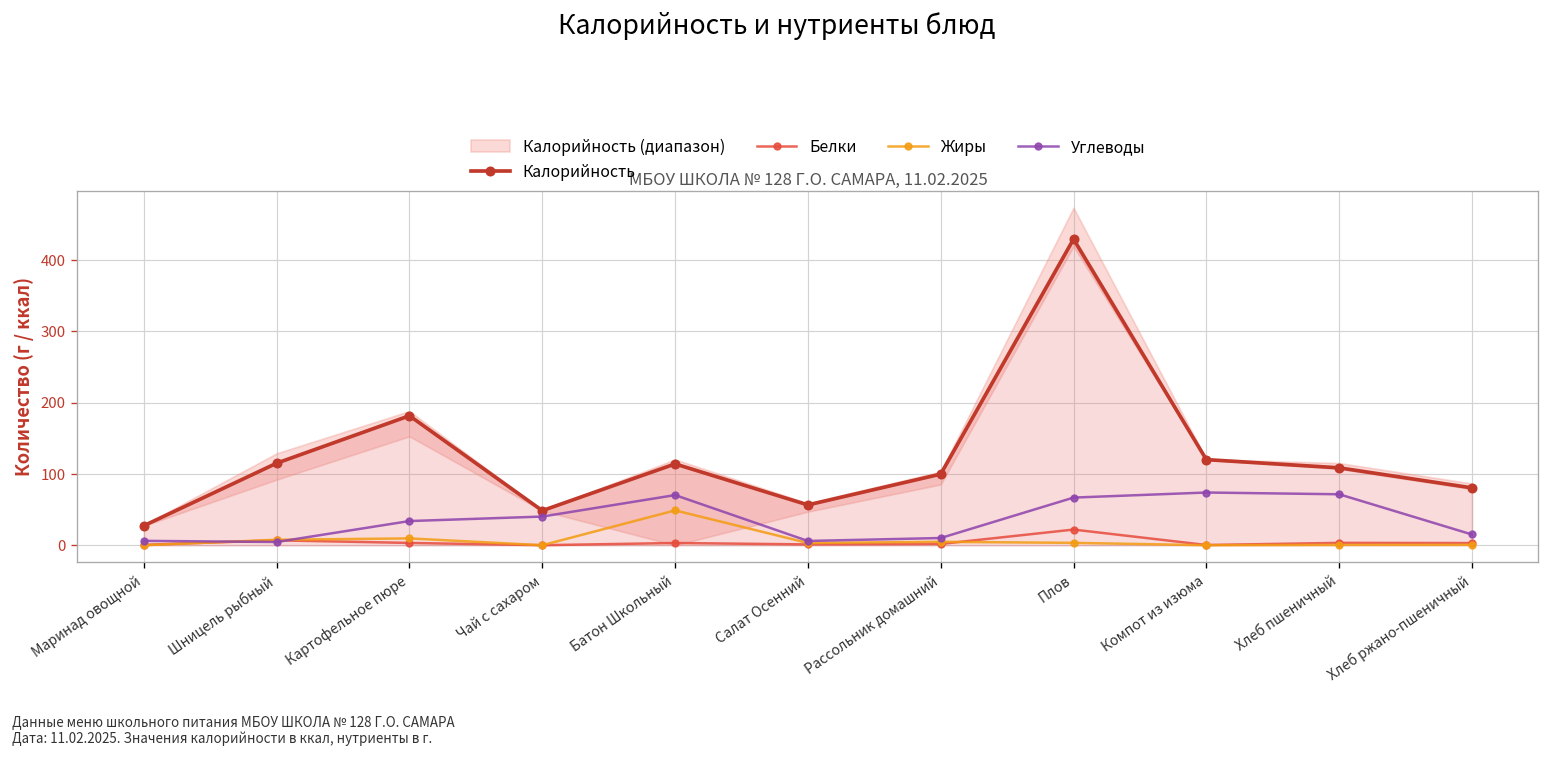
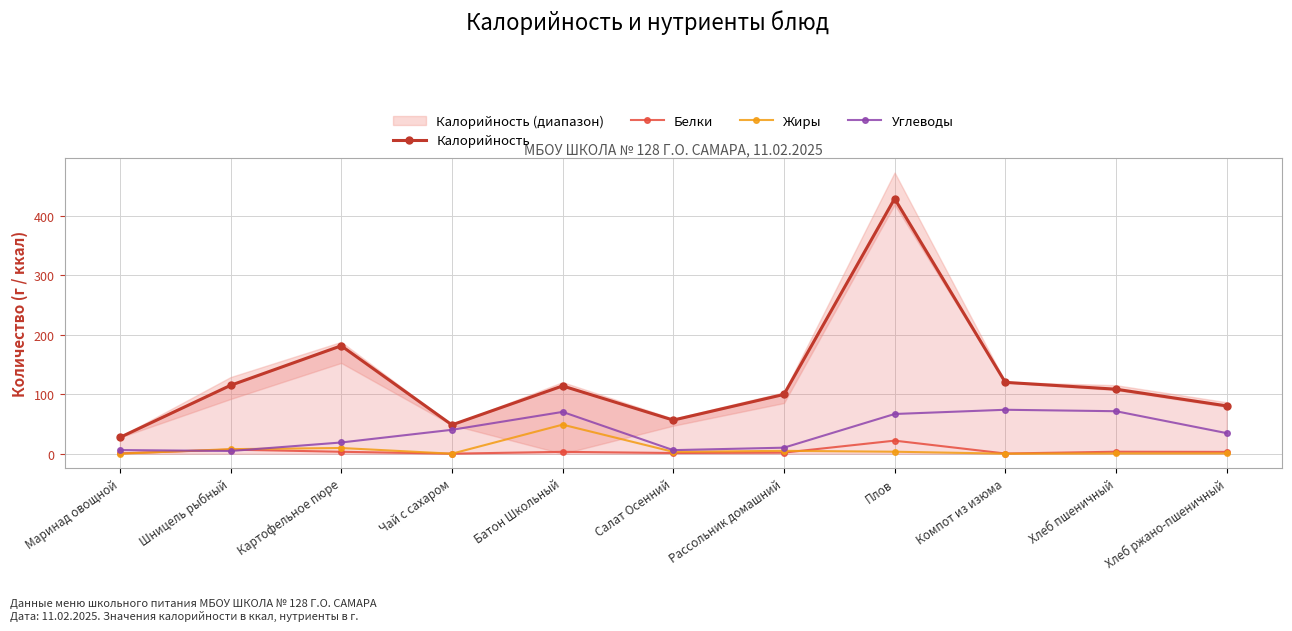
  {
    "Калорийность (диапазон)": {
      "Батон Школьный": 120
    },
    "Жиры": {
      "Картофельное пюре": 10,
      "Батон Школьный": 50,
      "Плов": 0
    },
    "Углеводы": {
      "Маринад овощной": 10,
-     "Картофельное пюре": 30,
+     "Картофельное пюре": 20,
      "Чай с сахаром": 40,
      "Батон Школьный": 70,
      "Рассольник домашний": 10,
      "Плов": 70,
      "Компот из изюма": 70,
      "Хлеб пшеничный": 70,
-     "Хлеб ржано-пшеничный": 20
+     "Хлеб ржано-пшеничный": 30
    }
  }
